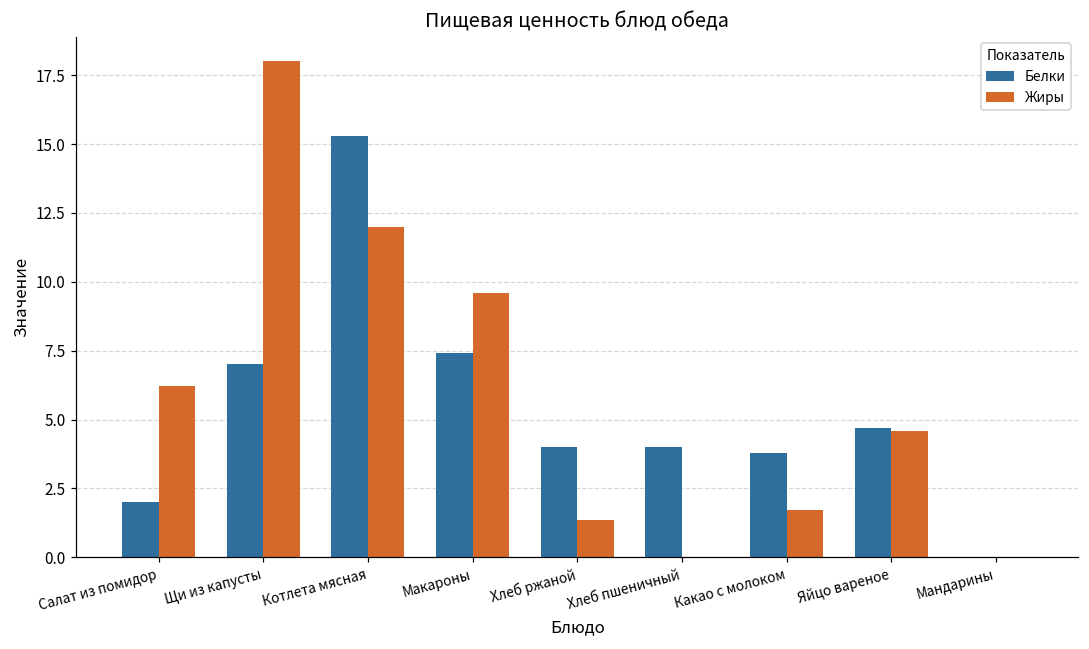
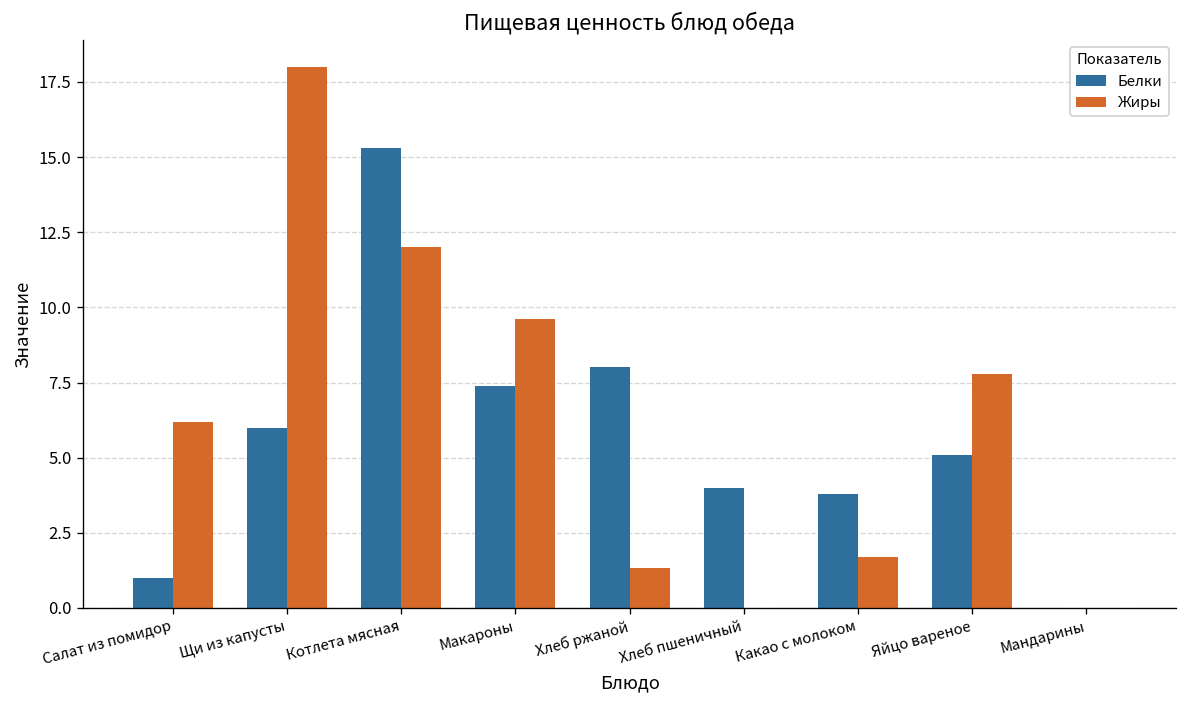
  {
    "Белки": {
-     "Салат из помидор": 2,
-     "Щи из капусты": 7,
+     "Салат из помидор": 1,
+     "Щи из капусты": 6,
      "Котлета мясная": 15.3,
      "Макароны": 7.4,
-     "Хлеб ржаной": 4,
+     "Хлеб ржаной": 8,
      "Хлеб пшеничный": 4.0,
      "Какао с молоком": 3.8,
-     "Яйцо вареное": 4.7,
+     "Яйцо вареное": 5.1,
      "Мандарины": 0.0
    },
    "Жиры": {
      "Салат из помидор": 6.2,
      "Щи из капусты": 18.0,
      "Котлета мясная": 12.0,
      "Макароны": 9.6,
      "Хлеб ржаной": 1.3,
      "Хлеб пшеничный": 0.0,
      "Какао с молоком": 1.7,
-     "Яйцо вареное": 4.6,
+     "Яйцо вареное": 7.8,
      "Мандарины": 0.0
    }
  }
